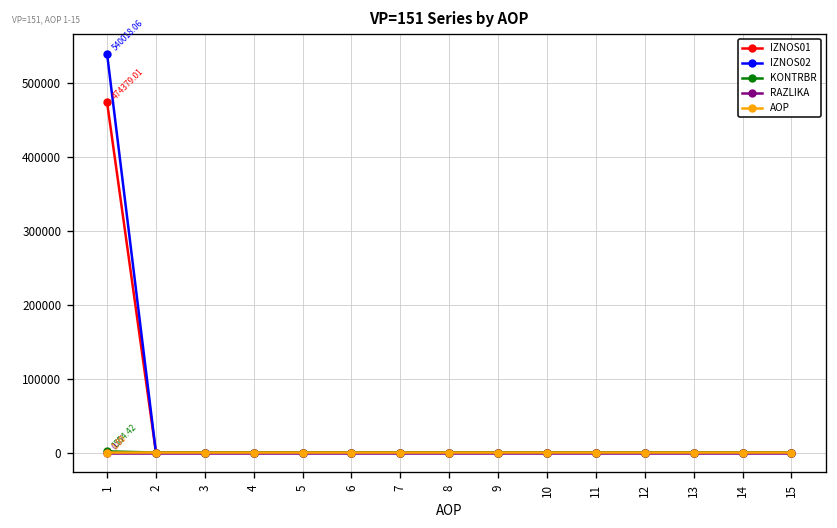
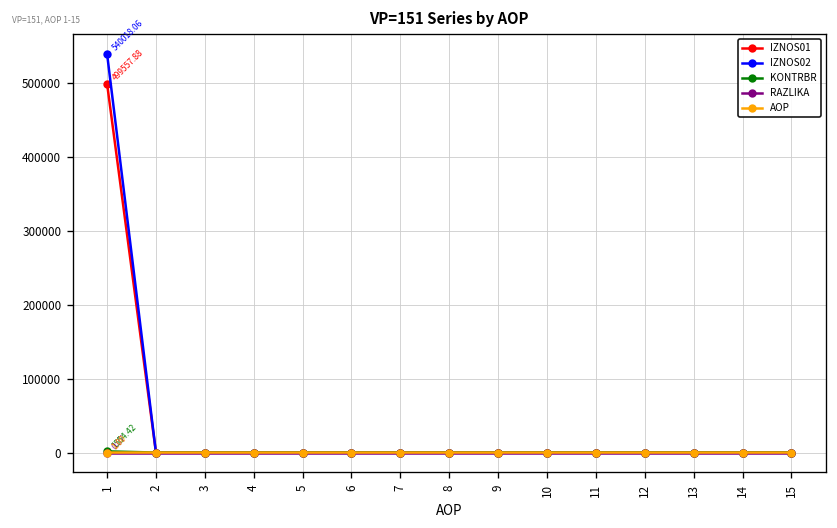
  {
    "IZNOS01": {
-     "1": 474379.01
+     "1": 499557.88
    },
    "IZNOS02": {
      "1": 540018.06
    }
  }
